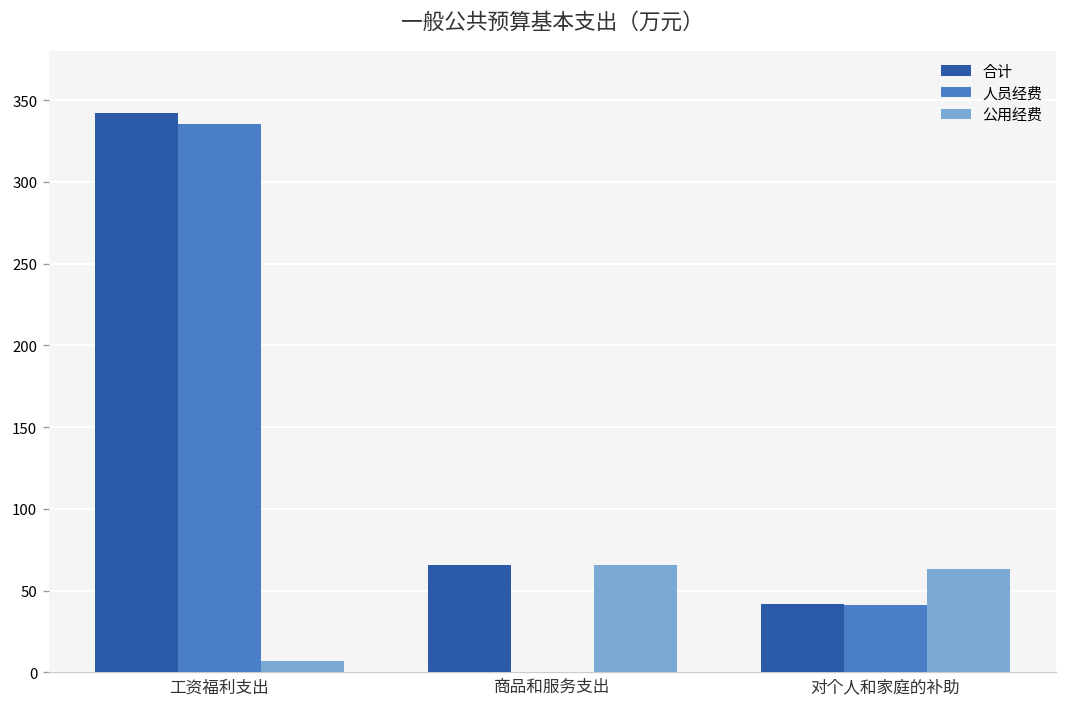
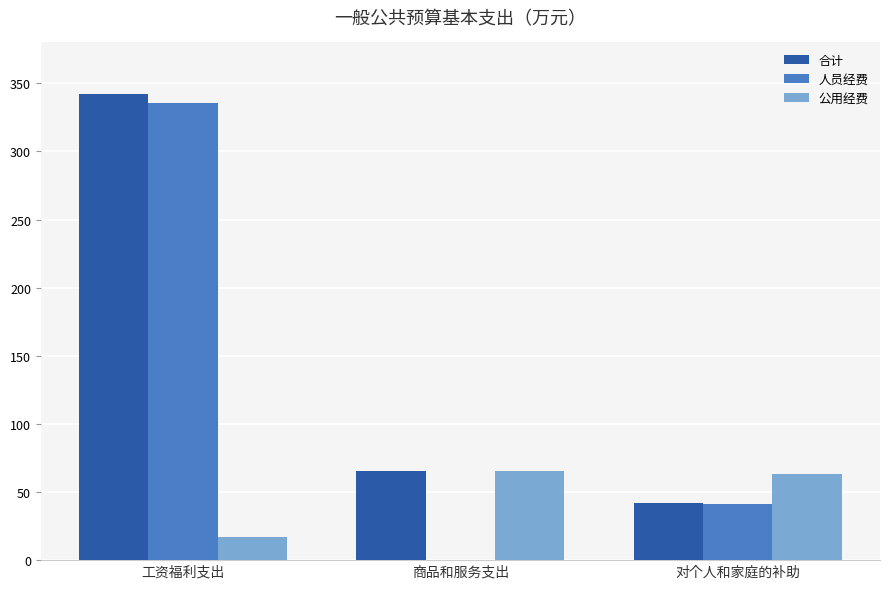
  {
    "公用经费": {
-     "工资福利支出": 7,
+     "工资福利支出": 17,
      "商品和服务支出": 66,
      "对个人和家庭的补助": 63
    }
  }
